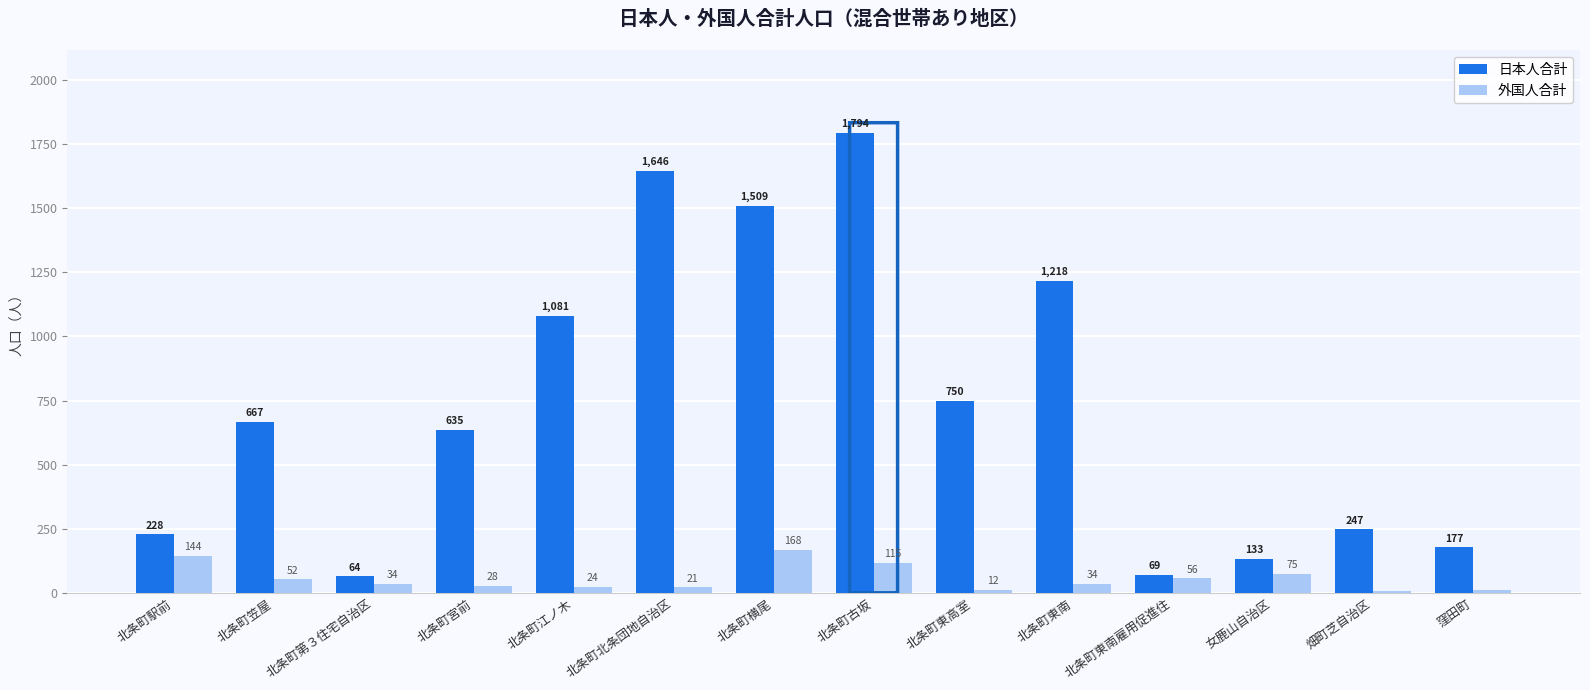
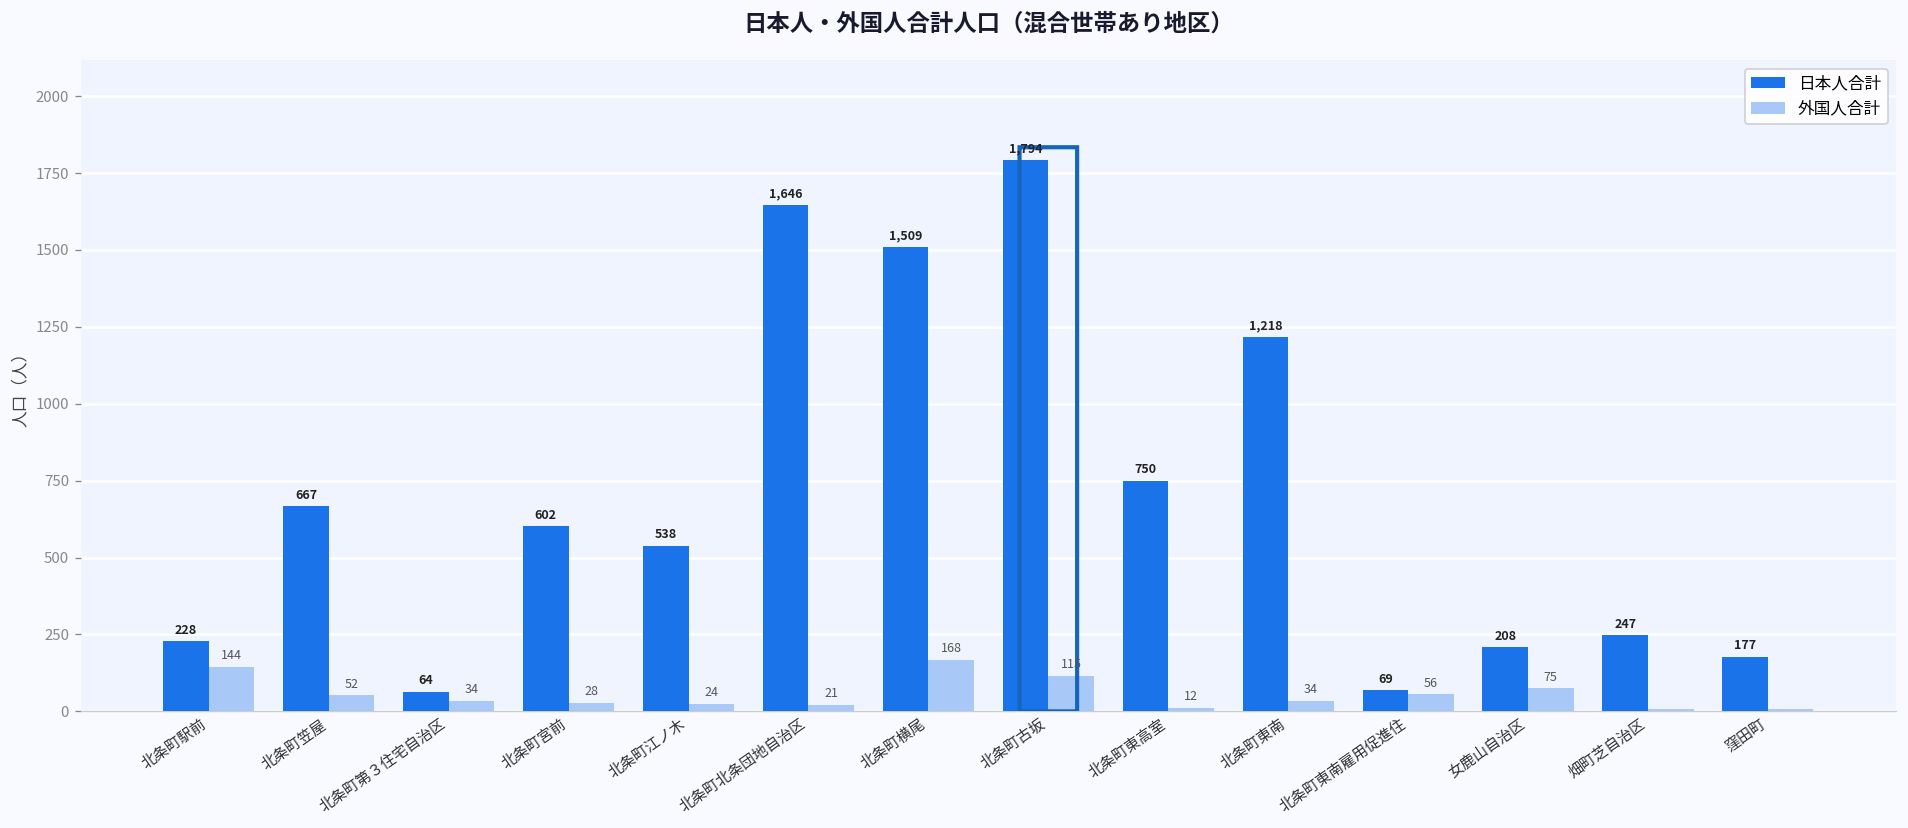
  {
    "日本人合計": {
      "北条町駅前": "228",
      "北条町笠屋": "667",
      "北条町第３住宅自治区": "64",
-     "北条町宮前": "635",
-     "北条町江ノ木": "1,081",
+     "北条町宮前": "602",
+     "北条町江ノ木": "538",
      "北条町北条団地自治区": "1,646",
      "北条町横尾": "1,509",
      "北条町古坂": "1,794",
      "北条町東高室": "750",
      "北条町東南": "1,218",
      "北条町東南雇用促進住": "69",
-     "女鹿山自治区": "133",
+     "女鹿山自治区": "208",
      "畑町芝自治区": "247",
      "窪田町": "177"
    },
    "外国人合計": {
      "北条町駅前": "144",
      "北条町笠屋": "52",
      "北条町第３住宅自治区": "34",
      "北条町宮前": "28",
      "北条町江ノ木": "24",
      "北条町北条団地自治区": "21",
      "北条町横尾": "168",
      "北条町古坂": "115",
      "北条町東高室": "12",
      "北条町東南": "34",
      "北条町東南雇用促進住": "56",
      "女鹿山自治区": "75"
    }
  }
